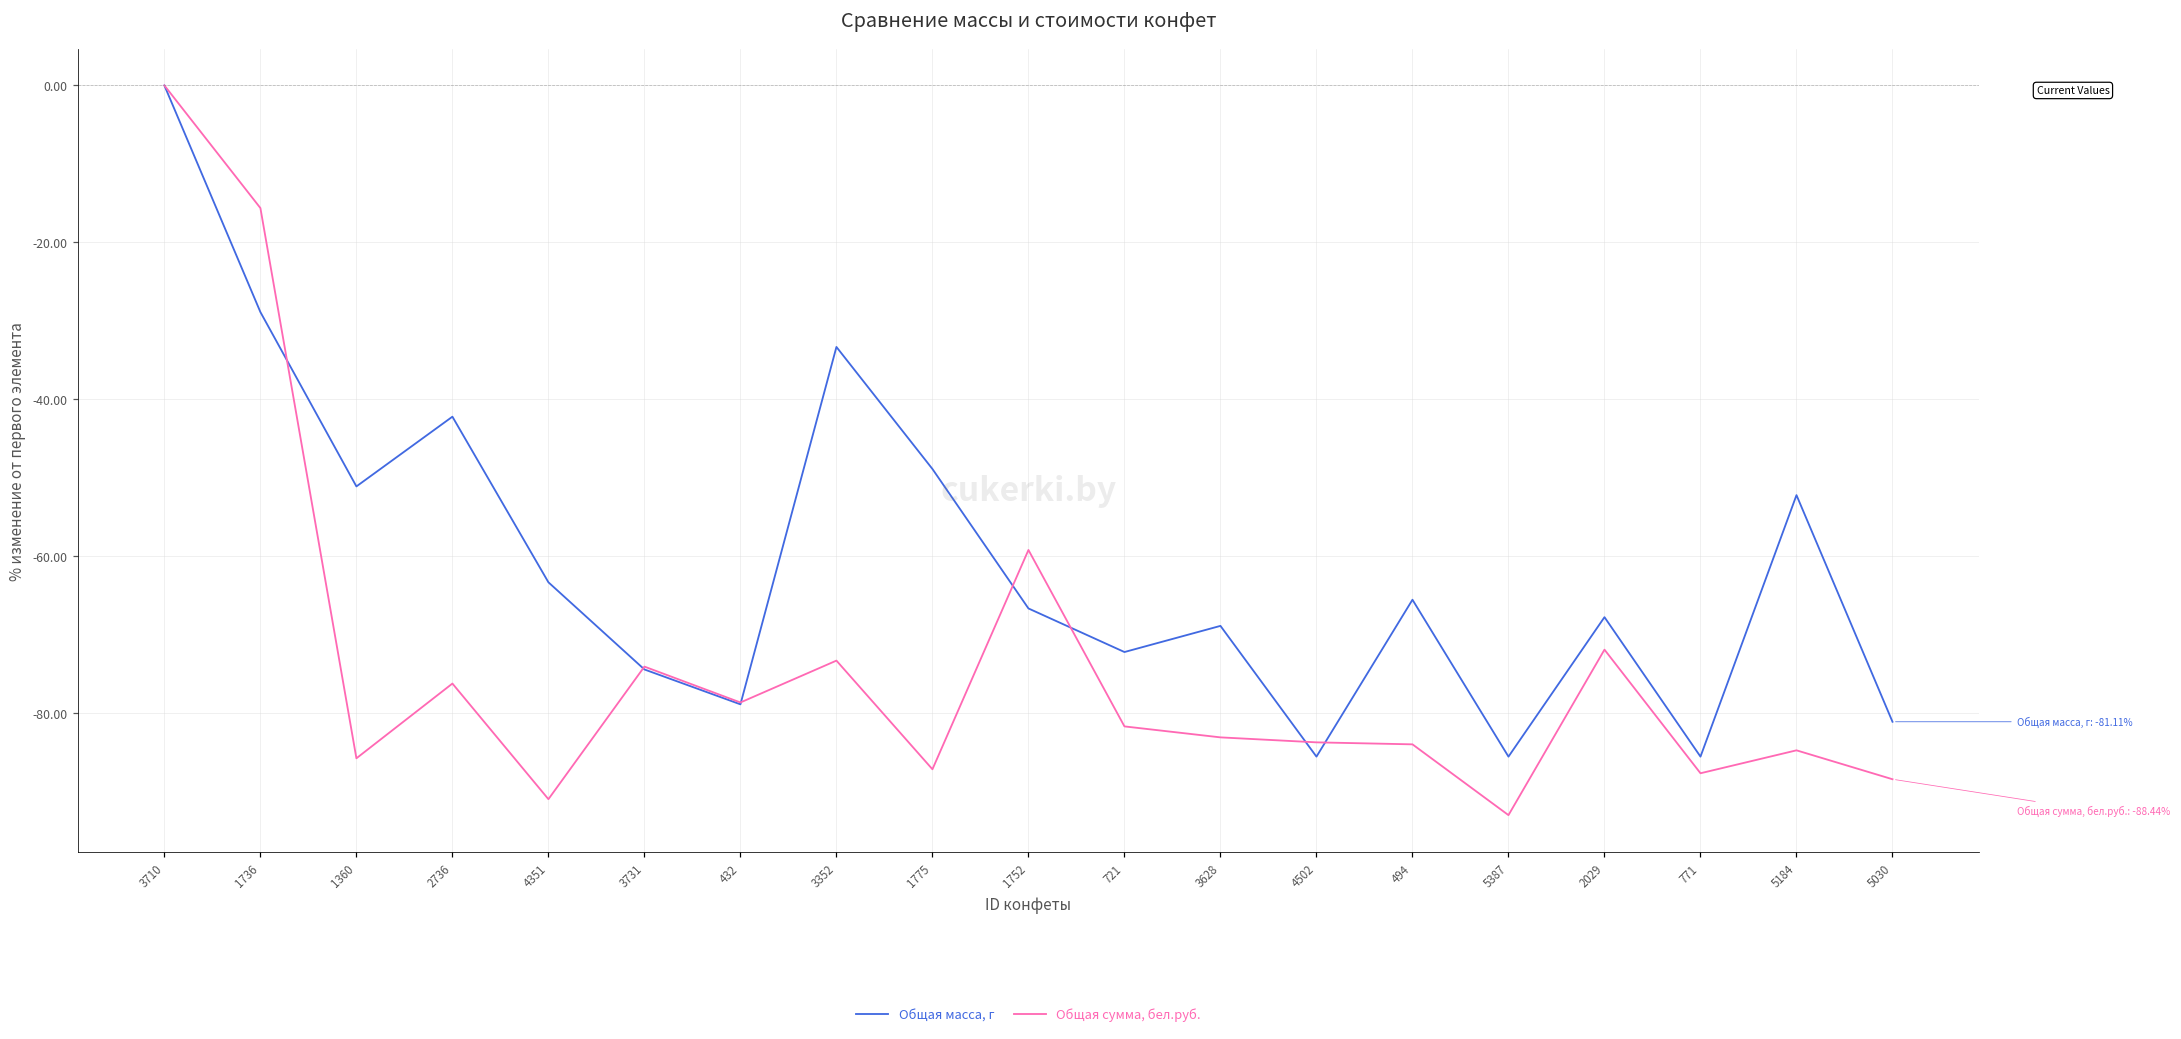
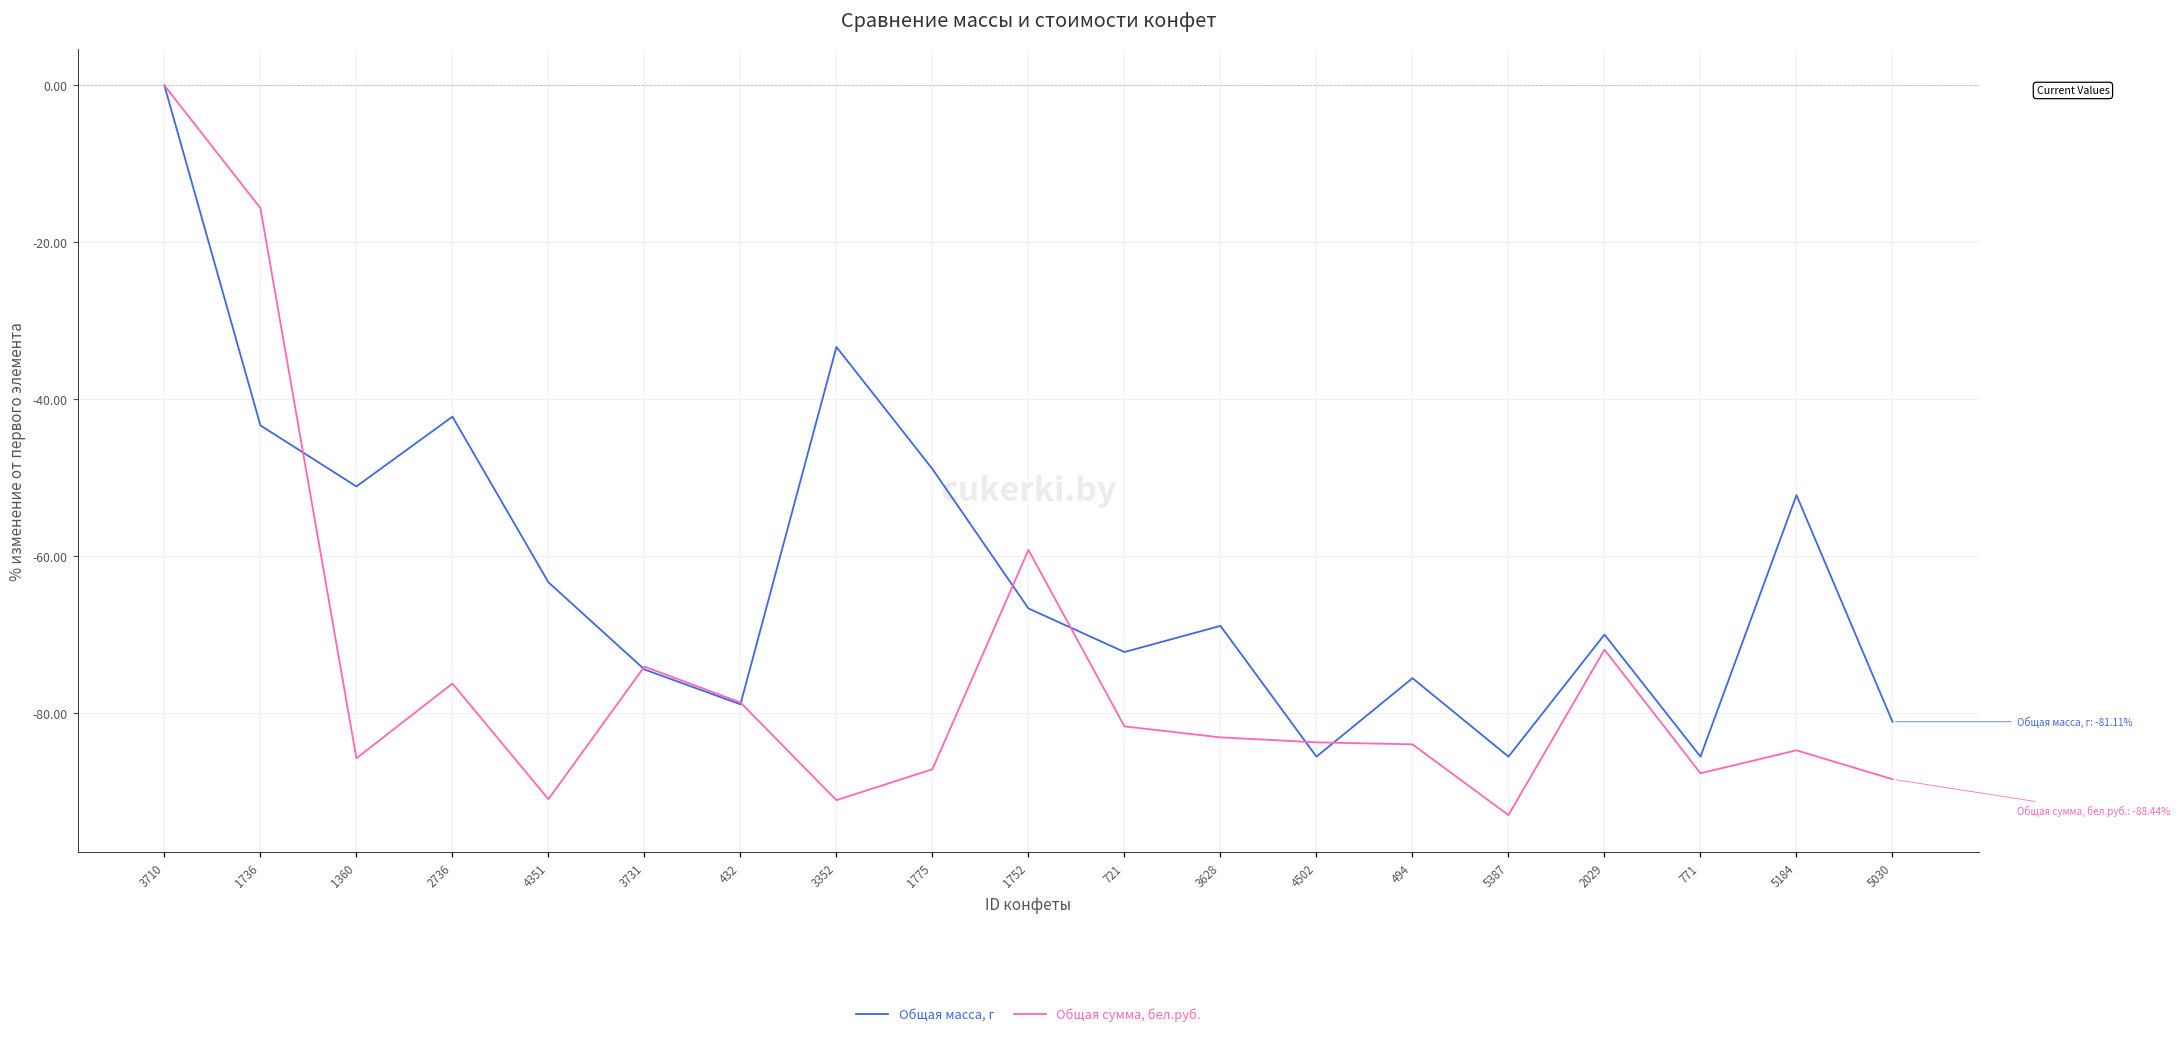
  {
    "Общая масса, г": {
-     "1736": -29,
+     "1736": -43,
      "1360": -51,
      "2736": -42,
      "4351": -63,
      "3731": -74,
      "3352": -33,
      "1775": -49,
      "1752": -67,
      "721": -72,
      "3628": -69,
      "4502": -86,
-     "494": -66,
+     "494": -76,
      "5387": -86,
-     "2029": -68,
+     "2029": -70,
      "771": -86,
      "5184": -52
    },
    "Общая сумма, бел.руб.": {
      "1736": -16,
      "1360": -86,
      "2736": -76,
      "4351": -91,
      "3731": -74,
-     "3352": -73,
+     "3352": -91,
      "1775": -87,
      "1752": -59,
      "721": -82,
      "3628": -83,
      "4502": -84,
      "494": -84,
      "5387": -93,
      "2029": -72,
      "771": -88,
      "5184": -85
    }
  }
